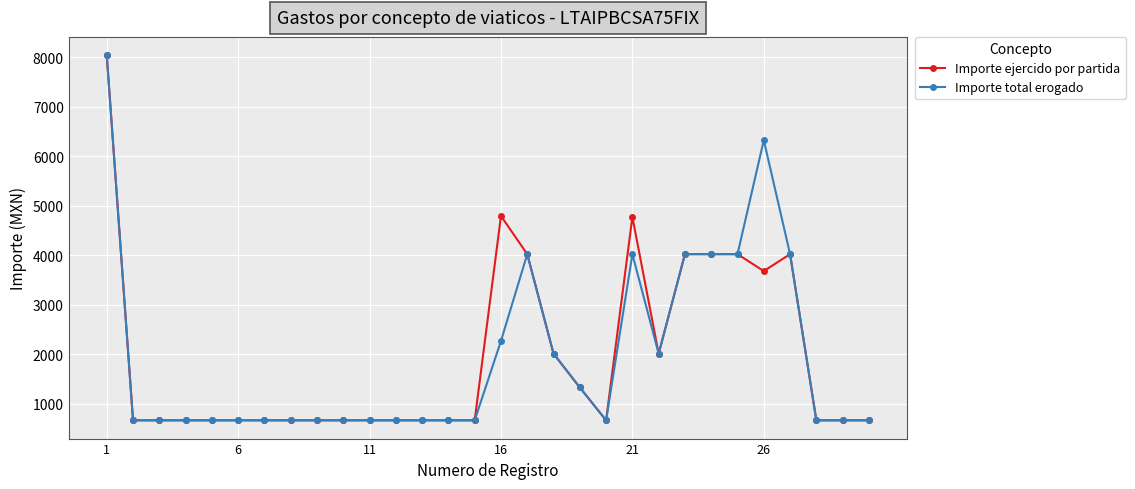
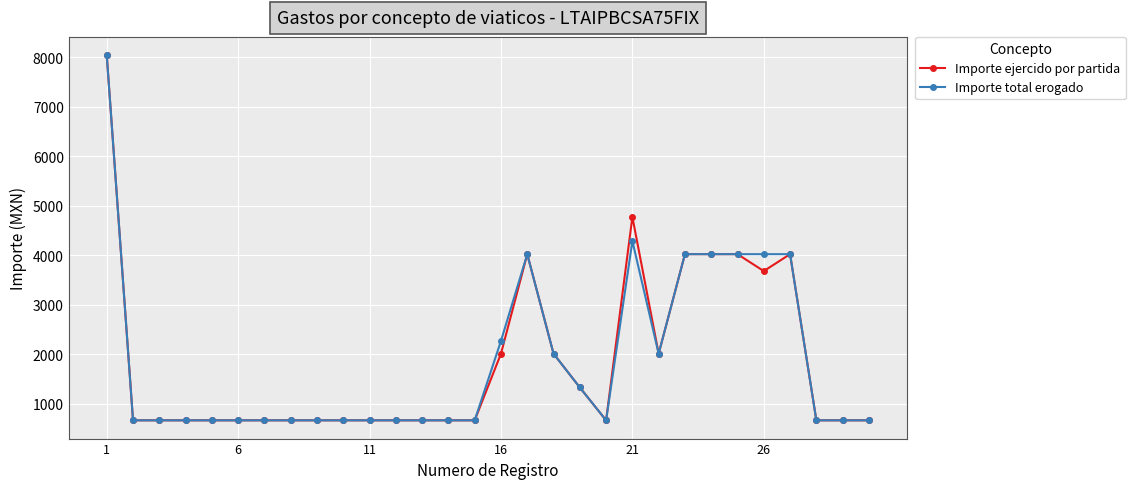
  {
    "Importe ejercido por partida": {
-     "16": 4800,
+     "16": 2000,
      "21": 4800,
      "26": 3700
    },
    "Importe total erogado": {
      "16": 2300,
-     "21": 4000,
-     "26": 6300
+     "21": 4300,
+     "26": 4000
    }
  }
